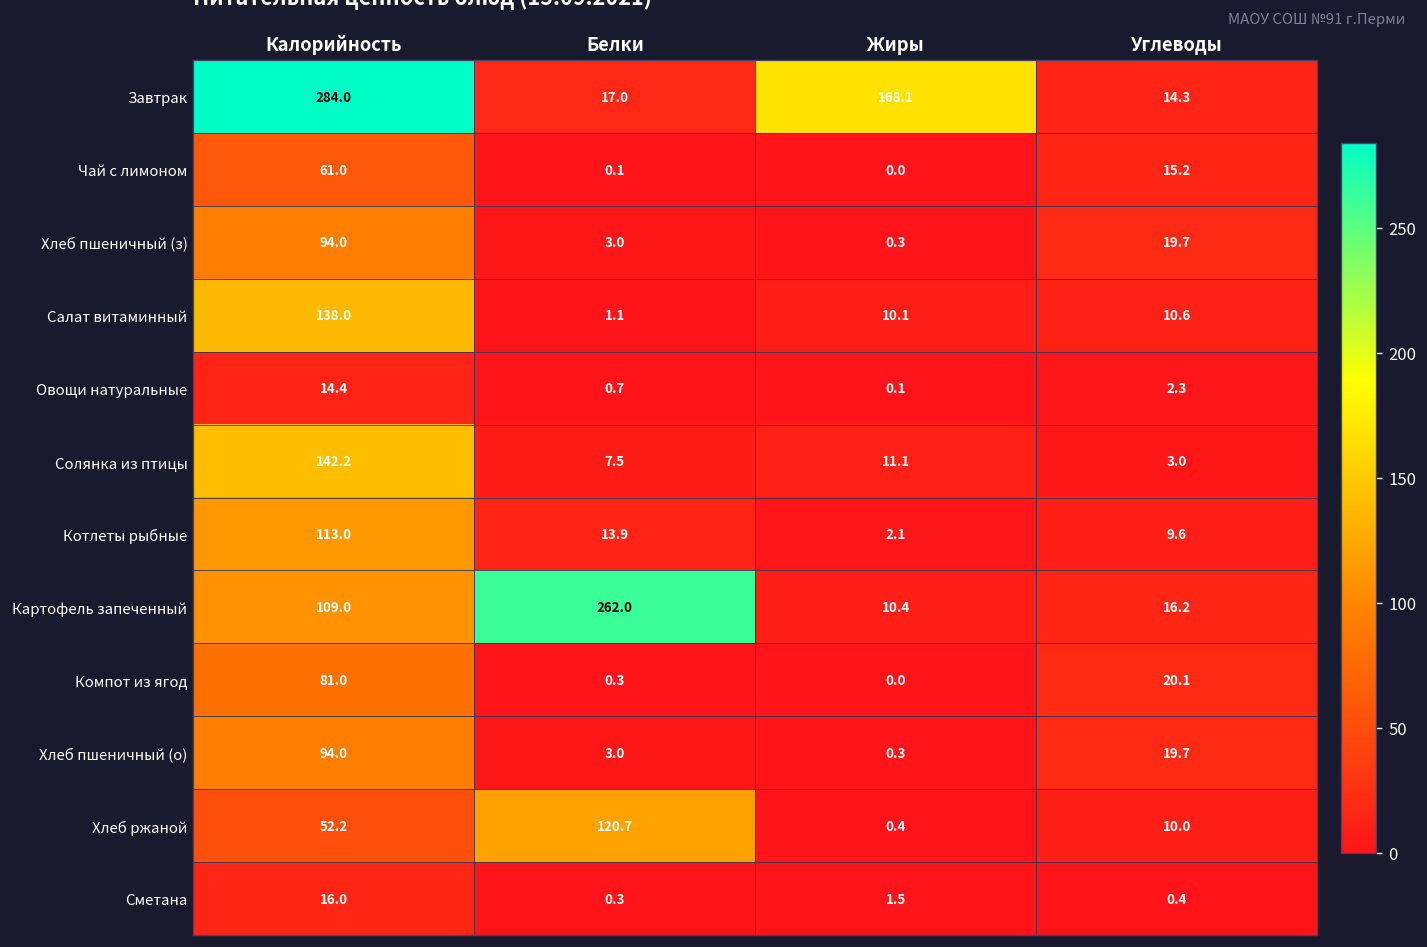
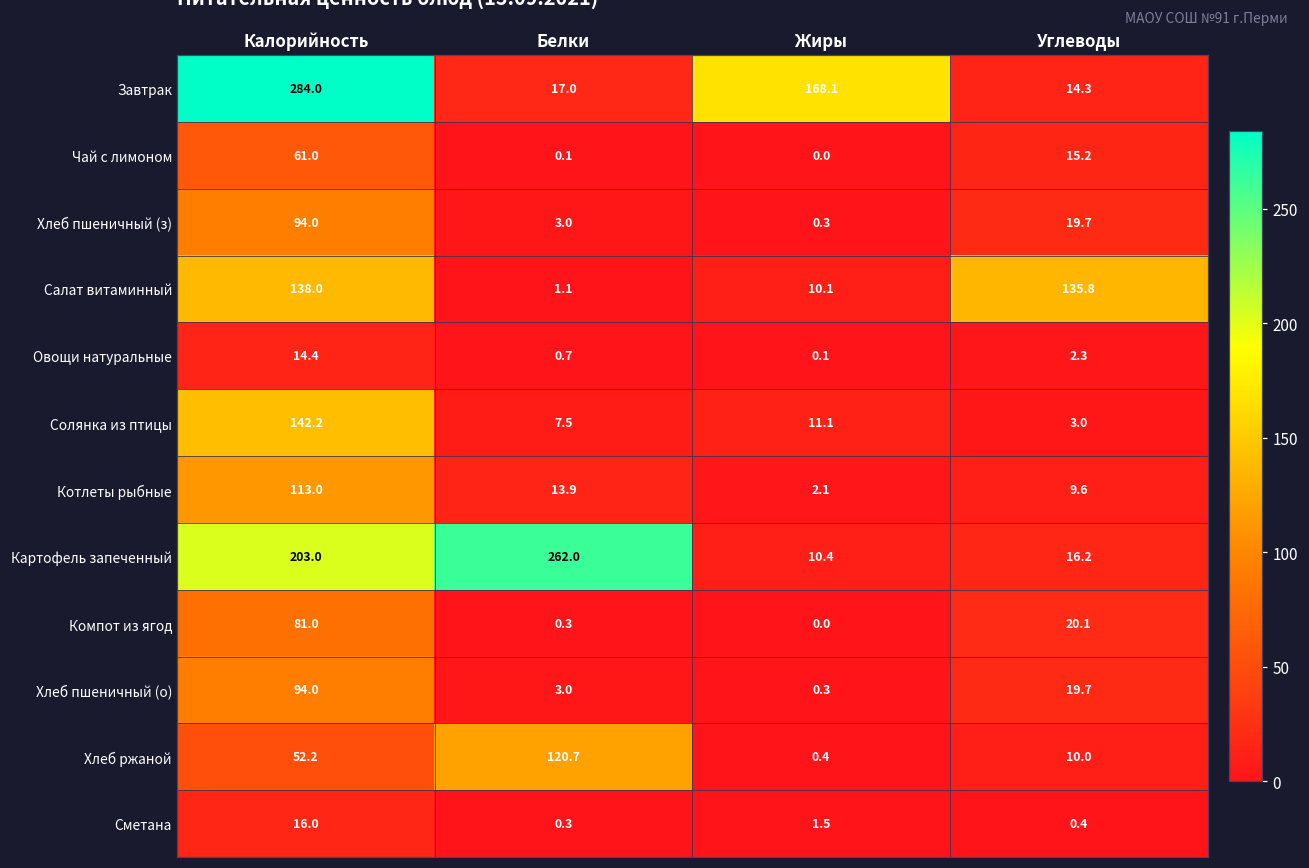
  {
    "Завтрак": {
      "Калорийность": 284.0,
      "Белки": 17.0,
      "Жиры": 168.1,
      "Углеводы": 14.3
    },
    "Чай с лимоном": {
      "Калорийность": 61.0,
      "Белки": 0.1,
      "Жиры": 0.0,
      "Углеводы": 15.2
    },
    "Хлеб пшеничный (з)": {
      "Калорийность": 94.0,
      "Белки": 3.0,
      "Жиры": 0.3,
      "Углеводы": 19.7
    },
    "Салат витаминный": {
      "Калорийность": 138.0,
      "Белки": 1.1,
      "Жиры": 10.1,
-     "Углеводы": 10.6
+     "Углеводы": 135.8
    },
    "Овощи натуральные": {
      "Калорийность": 14.4,
      "Белки": 0.7,
      "Жиры": 0.1,
      "Углеводы": 2.3
    },
    "Солянка из птицы": {
      "Калорийность": 142.2,
      "Белки": 7.5,
      "Жиры": 11.1,
      "Углеводы": 3.0
    },
    "Котлеты рыбные": {
      "Калорийность": 113.0,
      "Белки": 13.9,
      "Жиры": 2.1,
      "Углеводы": 9.6
    },
    "Картофель запеченный": {
-     "Калорийность": 109.0,
+     "Калорийность": 203.0,
      "Белки": 262.0,
      "Жиры": 10.4,
      "Углеводы": 16.2
    },
    "Компот из ягод": {
      "Калорийность": 81.0,
      "Белки": 0.3,
      "Жиры": 0.0,
      "Углеводы": 20.1
    },
    "Хлеб пшеничный (о)": {
      "Калорийность": 94.0,
      "Белки": 3.0,
      "Жиры": 0.3,
      "Углеводы": 19.7
    },
    "Хлеб ржаной": {
      "Калорийность": 52.2,
      "Белки": 120.7,
      "Жиры": 0.4,
      "Углеводы": 10.0
    },
    "Сметана": {
      "Калорийность": 16.0,
      "Белки": 0.3,
      "Жиры": 1.5,
      "Углеводы": 0.4
    }
  }
